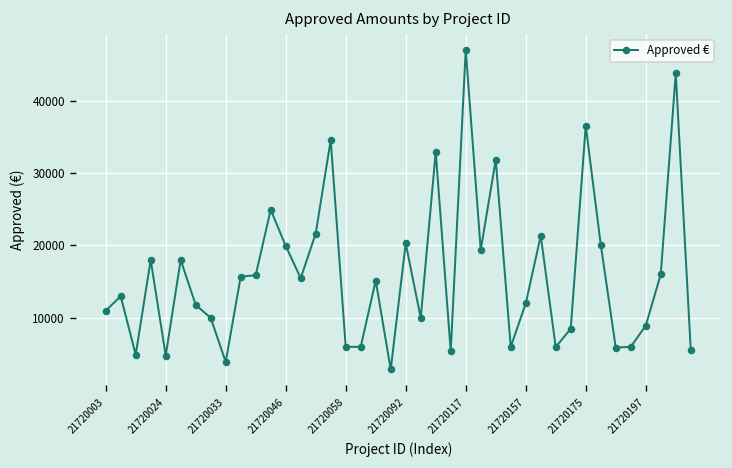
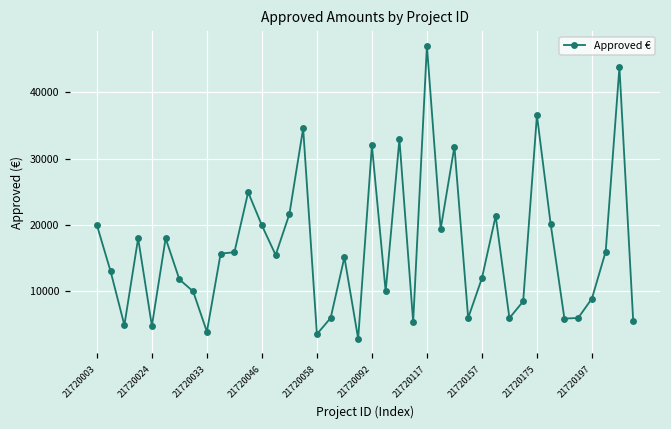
  {
-   "21720003": 11000,
+   "21720003": 20000,
    "21720024": 5000,
    "21720033": 4000,
    "21720046": 20000,
-   "21720058": 6000,
-   "21720092": 20000,
+   "21720058": 4000,
+   "21720092": 32000,
    "21720117": 47000,
    "21720157": 12000,
    "21720175": 37000,
    "21720197": 9000
  }
